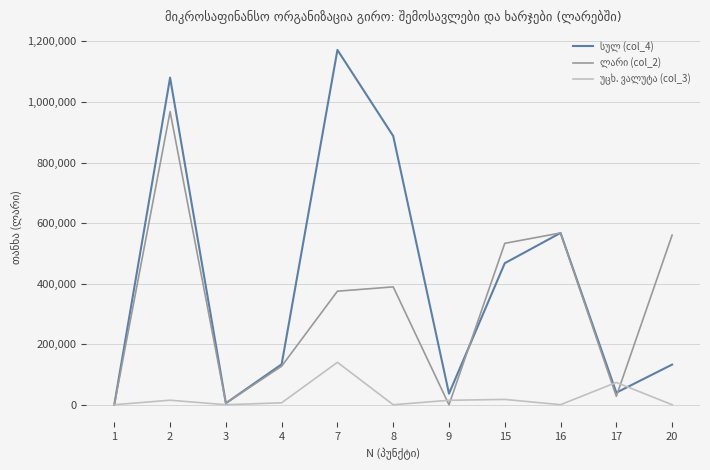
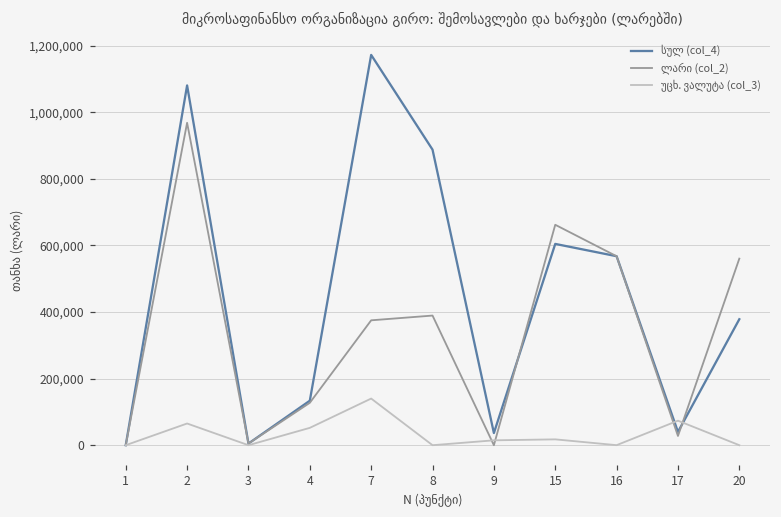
  {
    "სულ (col_4)": {
      "2": "1,080,000",
      "7": "1,170,000",
      "8": "890,000",
      "9": "40,000",
-     "15": "470,000",
+     "15": "600,000",
      "17": "40,000",
-     "20": "130,000"
+     "20": "380,000"
    },
    "ლარი (col_2)": {
      "2": "970,000",
      "7": "380,000",
      "8": "390,000",
      "9": "0",
-     "15": "530,000",
+     "15": "660,000",
      "17": "30,000",
      "20": "560,000"
    },
    "უცხ. ვალუტა (col_3)": {
-     "2": "10,000",
-     "4": "10,000",
+     "2": "70,000",
+     "4": "50,000",
      "7": "140,000",
      "8": "0",
      "9": "10,000",
      "15": "20,000",
      "16": "0",
      "17": "70,000",
      "20": "0"
    }
  }
